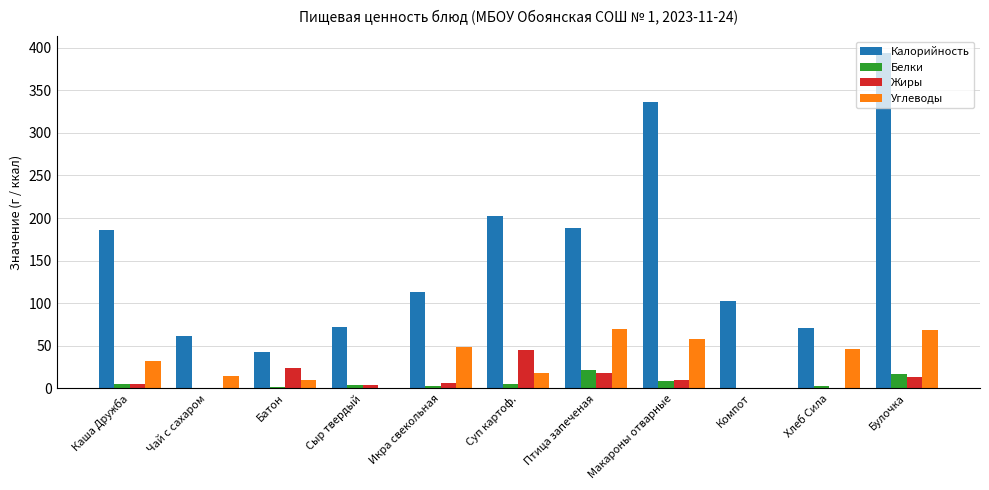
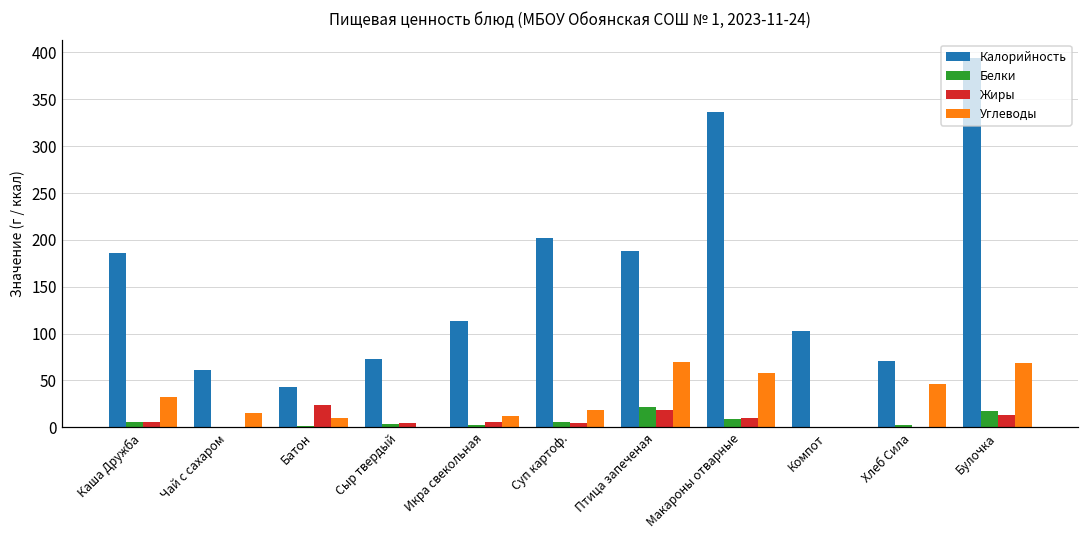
  {
    "Калорийность": {
      "Каша Дружба": 190,
      "Чай с сахаром": 60,
      "Батон": 40,
      "Сыр твердый": 70,
      "Икра свекольная": 110,
      "Суп картоф.": 200,
      "Птица запеченая": 190,
      "Макароны отварные": 340,
      "Компот": 100,
      "Хлеб Сила": 70
    },
    "Белки": {
      "Каша Дружба": 10,
      "Сыр твердый": 0,
      "Суп картоф.": 10,
      "Птица запеченая": 20,
      "Макароны отварные": 10,
      "Булочка": 20
    },
    "Жиры": {
      "Каша Дружба": 10,
      "Батон": 20,
      "Сыр твердый": 0,
      "Икра свекольная": 10,
-     "Суп картоф.": 40,
+     "Суп картоф.": 0,
      "Птица запеченая": 20,
      "Макароны отварные": 10,
      "Компот": 0,
      "Булочка": 10
    },
    "Углеводы": {
      "Каша Дружба": 30,
      "Чай с сахаром": 20,
      "Батон": 10,
      "Сыр твердый": 0,
-     "Икра свекольная": 50,
+     "Икра свекольная": 10,
      "Суп картоф.": 20,
      "Птица запеченая": 70,
      "Макароны отварные": 60,
      "Компот": 0,
      "Хлеб Сила": 50,
      "Булочка": 70
    }
  }
